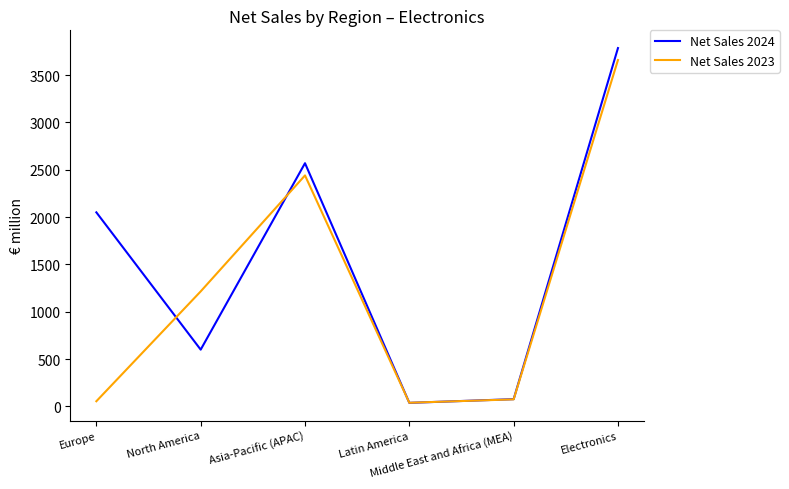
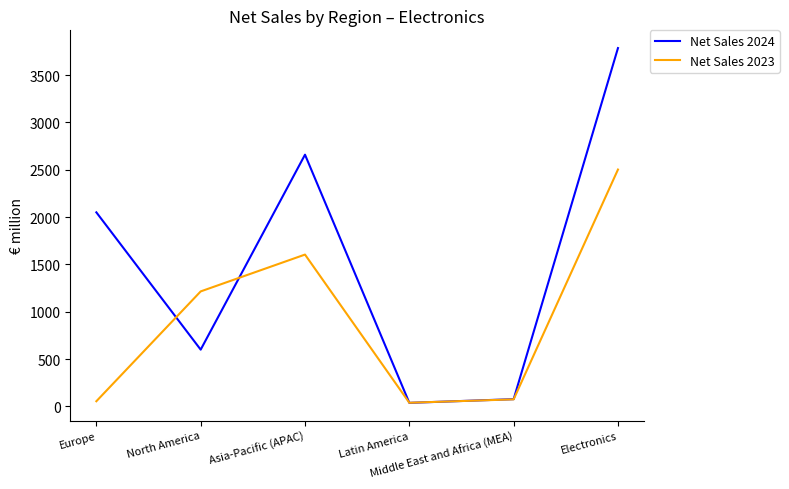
  {
    "Net Sales 2024": {
      "Europe": 2100,
      "North America": 600,
-     "Asia-Pacific (APAC)": 2600,
+     "Asia-Pacific (APAC)": 2700,
      "Electronics": 3800
    },
    "Net Sales 2023": {
      "Europe": 100,
      "North America": 1200,
-     "Asia-Pacific (APAC)": 2400,
-     "Electronics": 3700
+     "Asia-Pacific (APAC)": 1600,
+     "Electronics": 2500
    }
  }
